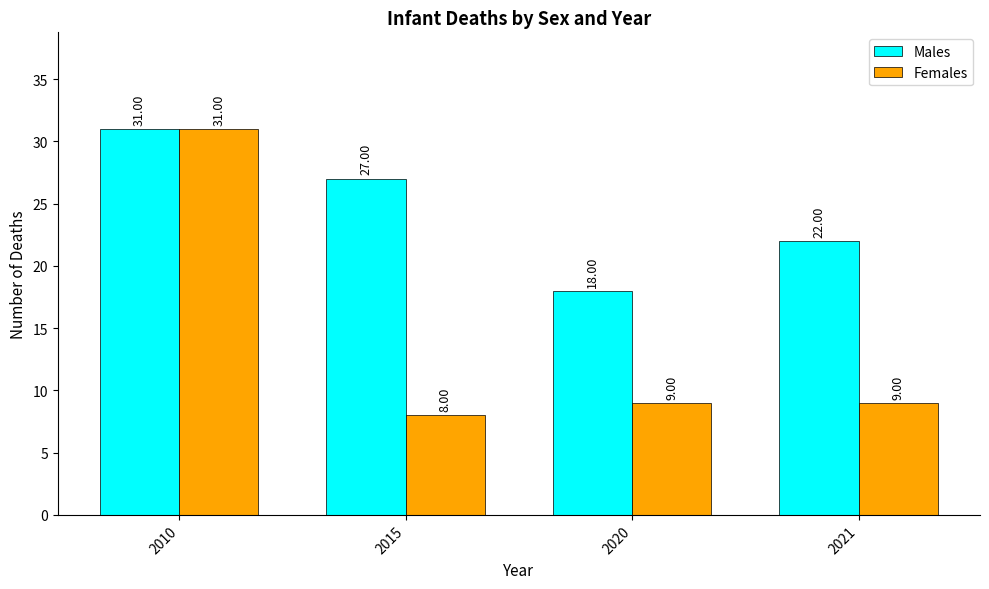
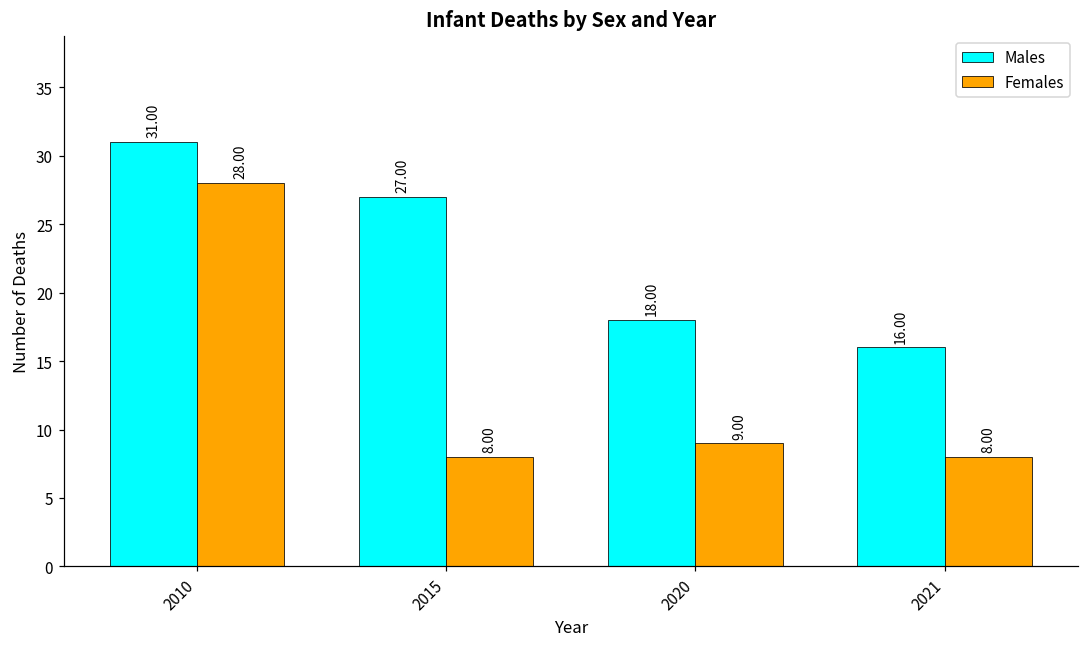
  {
    "Males": {
      "2010": 31.00,
      "2015": 27.00,
      "2020": 18.00,
-     "2021": 22.00
+     "2021": 16.00
    },
    "Females": {
-     "2010": 31.00,
+     "2010": 28.00,
      "2015": 8.00,
      "2020": 9.00,
-     "2021": 9.00
+     "2021": 8.00
    }
  }
